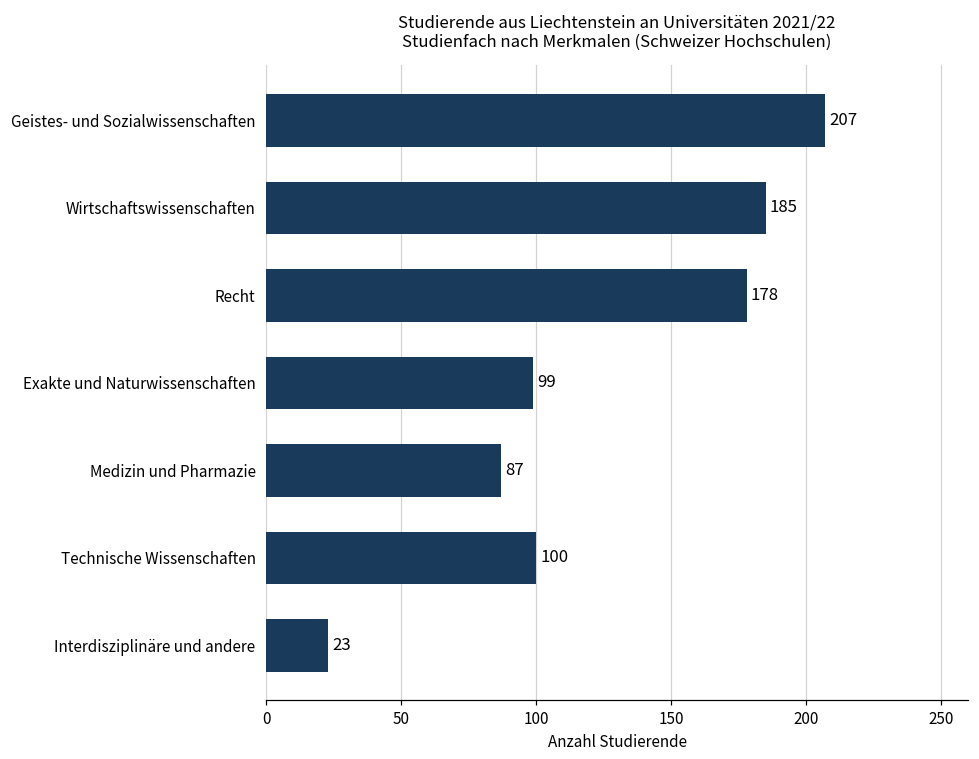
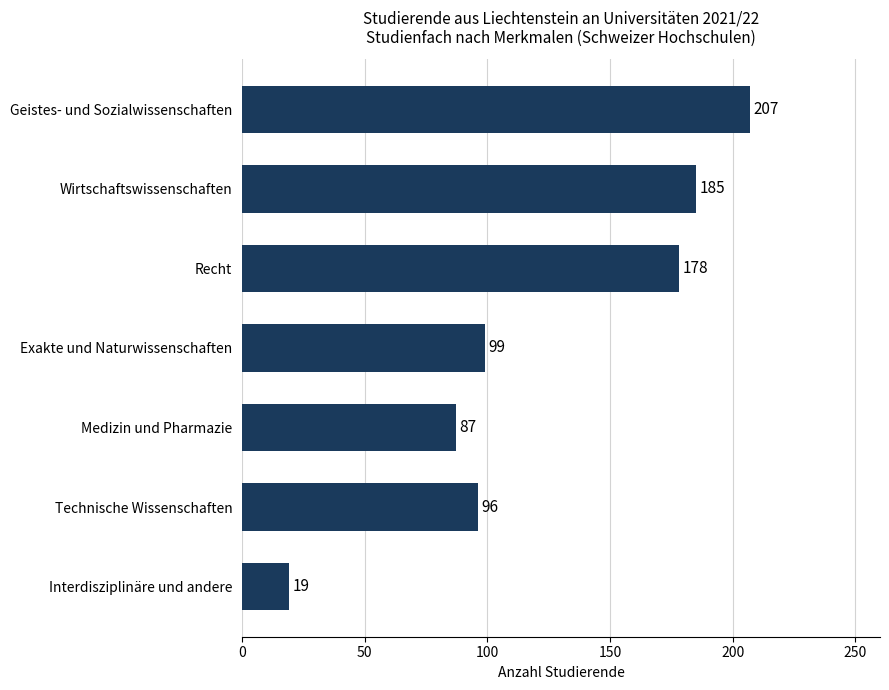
  {
    "Geistes- und Sozialwissenschaften": 207,
    "Wirtschaftswissenschaften": 185,
    "Recht": 178,
    "Exakte und Naturwissenschaften": 99,
    "Medizin und Pharmazie": 87,
-   "Technische Wissenschaften": 100,
-   "Interdisziplinäre und andere": 23
+   "Technische Wissenschaften": 96,
+   "Interdisziplinäre und andere": 19
  }
